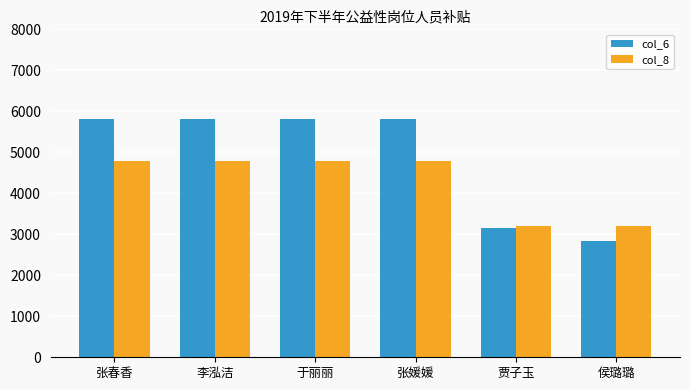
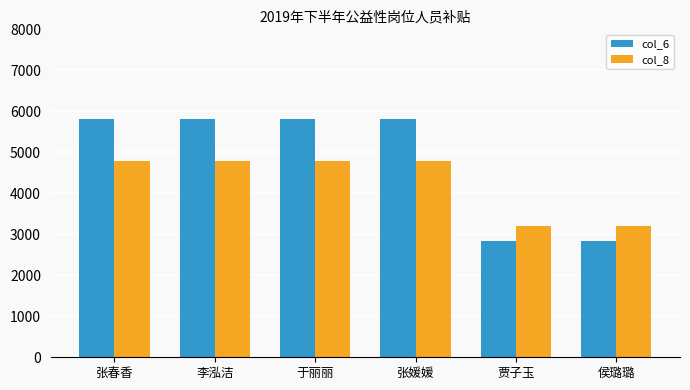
  {
    "col_6": {
      "张春香": 5800,
      "李泓洁": 5800,
      "于丽丽": 5800,
      "张媛媛": 5800,
-     "贾子玉": 3200,
+     "贾子玉": 2800,
      "侯璐璐": 2800
    },
    "col_8": {
      "张春香": 4800,
      "李泓洁": 4800,
      "于丽丽": 4800,
      "张媛媛": 4800,
      "贾子玉": 3200,
      "侯璐璐": 3200
    }
  }
